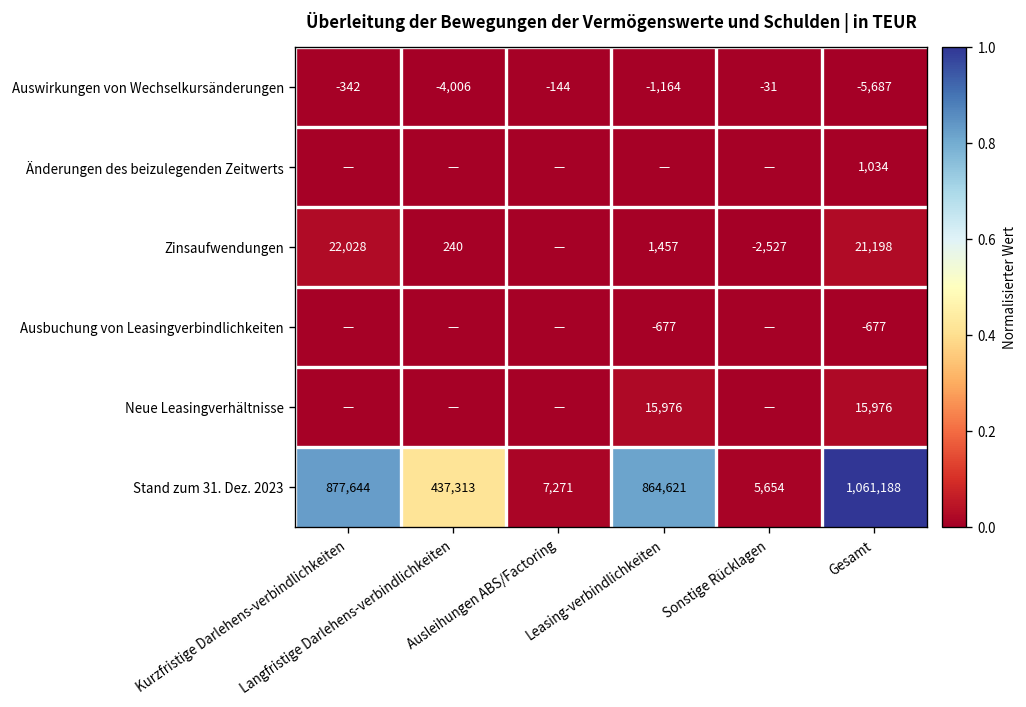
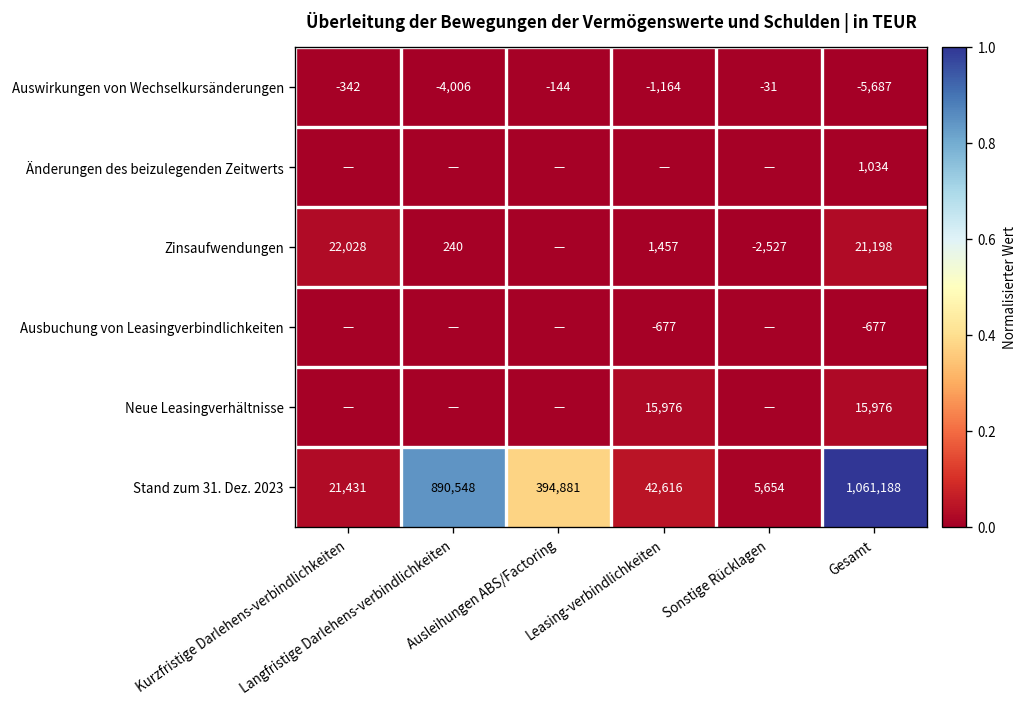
  {
    "Auswirkungen von Wechselkursänderungen": {
      "Kurzfristige Darlehens-verbindlichkeiten": "-342",
      "Langfristige Darlehens-verbindlichkeiten": "-4,006",
      "Ausleihungen ABS/Factoring": "-144",
      "Leasing-verbindlichkeiten": "-1,164",
      "Sonstige Rücklagen": "-31",
      "Gesamt": "-5,687"
    },
    "Änderungen des beizulegenden Zeitwerts": {
      "Gesamt": "1,034"
    },
    "Zinsaufwendungen": {
      "Kurzfristige Darlehens-verbindlichkeiten": "22,028",
      "Langfristige Darlehens-verbindlichkeiten": "240",
      "Leasing-verbindlichkeiten": "1,457",
      "Sonstige Rücklagen": "-2,527",
      "Gesamt": "21,198"
    },
    "Ausbuchung von Leasingverbindlichkeiten": {
      "Leasing-verbindlichkeiten": "-677",
      "Gesamt": "-677"
    },
    "Neue Leasingverhältnisse": {
      "Leasing-verbindlichkeiten": "15,976",
      "Gesamt": "15,976"
    },
    "Stand zum 31. Dez. 2023": {
-     "Kurzfristige Darlehens-verbindlichkeiten": "877,644",
-     "Langfristige Darlehens-verbindlichkeiten": "437,313",
-     "Ausleihungen ABS/Factoring": "7,271",
-     "Leasing-verbindlichkeiten": "864,621",
+     "Kurzfristige Darlehens-verbindlichkeiten": "21,431",
+     "Langfristige Darlehens-verbindlichkeiten": "890,548",
+     "Ausleihungen ABS/Factoring": "394,881",
+     "Leasing-verbindlichkeiten": "42,616",
      "Sonstige Rücklagen": "5,654",
      "Gesamt": "1,061,188"
    }
  }
